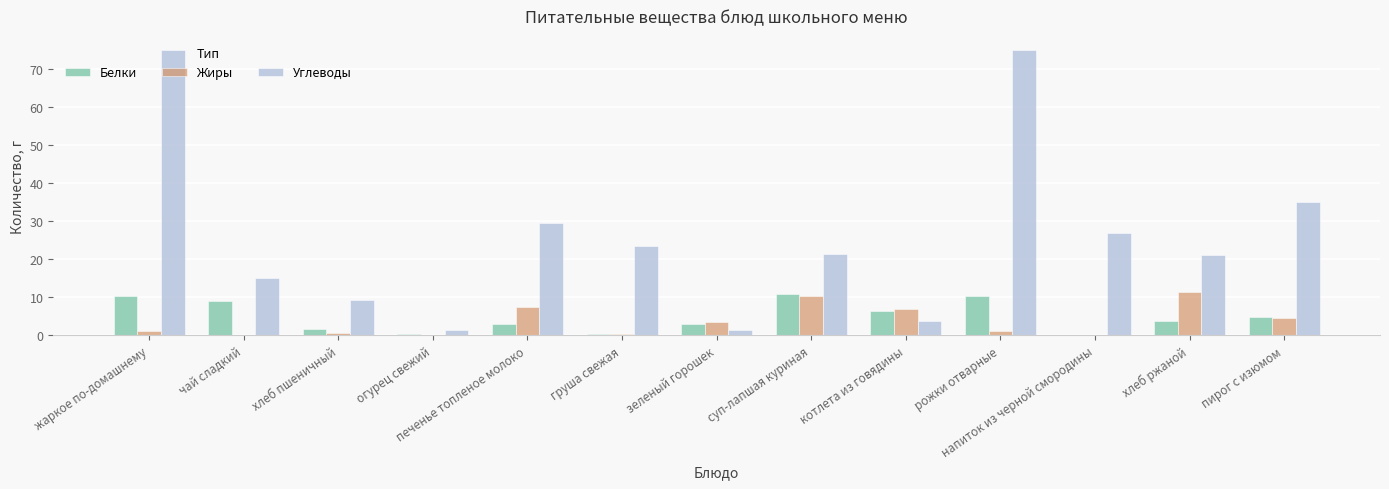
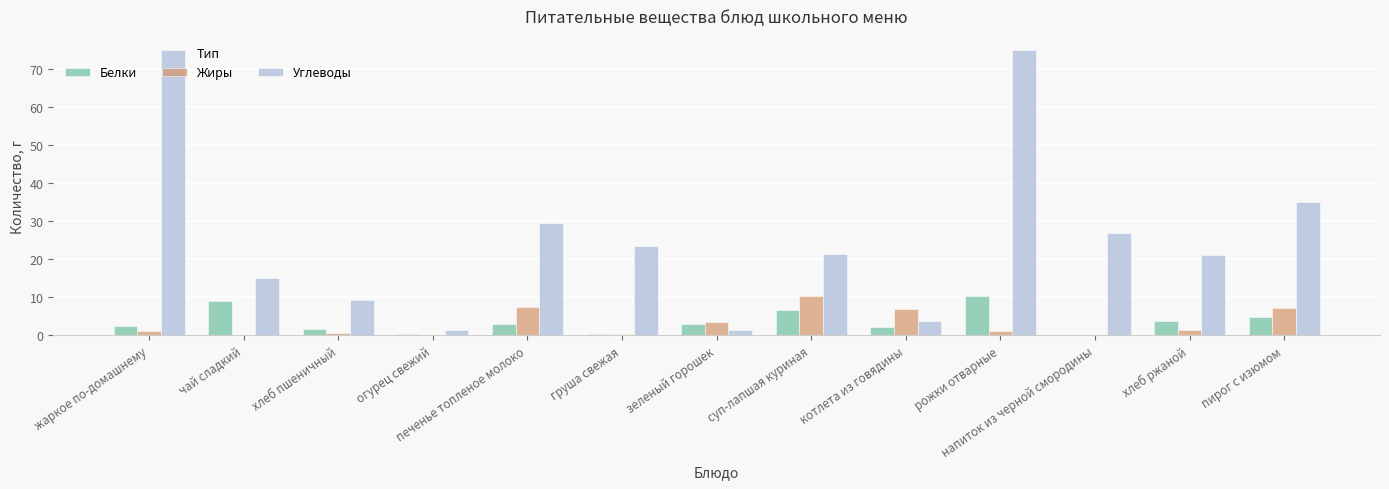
  {
    "Белки": {
-     "жаркое по-домашнему": 10,
+     "жаркое по-домашнему": 3,
      "чай сладкий": 9,
      "хлеб пшеничный": 2,
      "печенье топленое молоко": 3,
      "зеленый горошек": 3,
-     "суп-лапшая куриная": 11,
-     "котлета из говядины": 6,
+     "суп-лапшая куриная": 7,
+     "котлета из говядины": 2,
      "рожки отварные": 10,
      "напиток из черной смородины": 0,
      "хлеб ржаной": 4,
      "пирог с изюмом": 5
    },
    "Жиры": {
      "жаркое по-домашнему": 1,
      "хлеб пшеничный": 1,
      "печенье топленое молоко": 7,
      "зеленый горошек": 4,
      "суп-лапшая куриная": 10,
      "котлета из говядины": 7,
      "рожки отварные": 1,
      "напиток из черной смородины": 0,
-     "хлеб ржаной": 11,
-     "пирог с изюмом": 5
+     "хлеб ржаной": 1,
+     "пирог с изюмом": 7
    },
    "Углеводы": {
      "жаркое по-домашнему": 75,
      "чай сладкий": 15,
      "хлеб пшеничный": 9,
      "огурец свежий": 1,
      "печенье топленое молоко": 30,
      "груша свежая": 24,
      "зеленый горошек": 1,
      "суп-лапшая куриная": 21,
      "котлета из говядины": 4,
      "рожки отварные": 75,
      "напиток из черной смородины": 27,
      "хлеб ржаной": 21,
      "пирог с изюмом": 35
    }
  }
